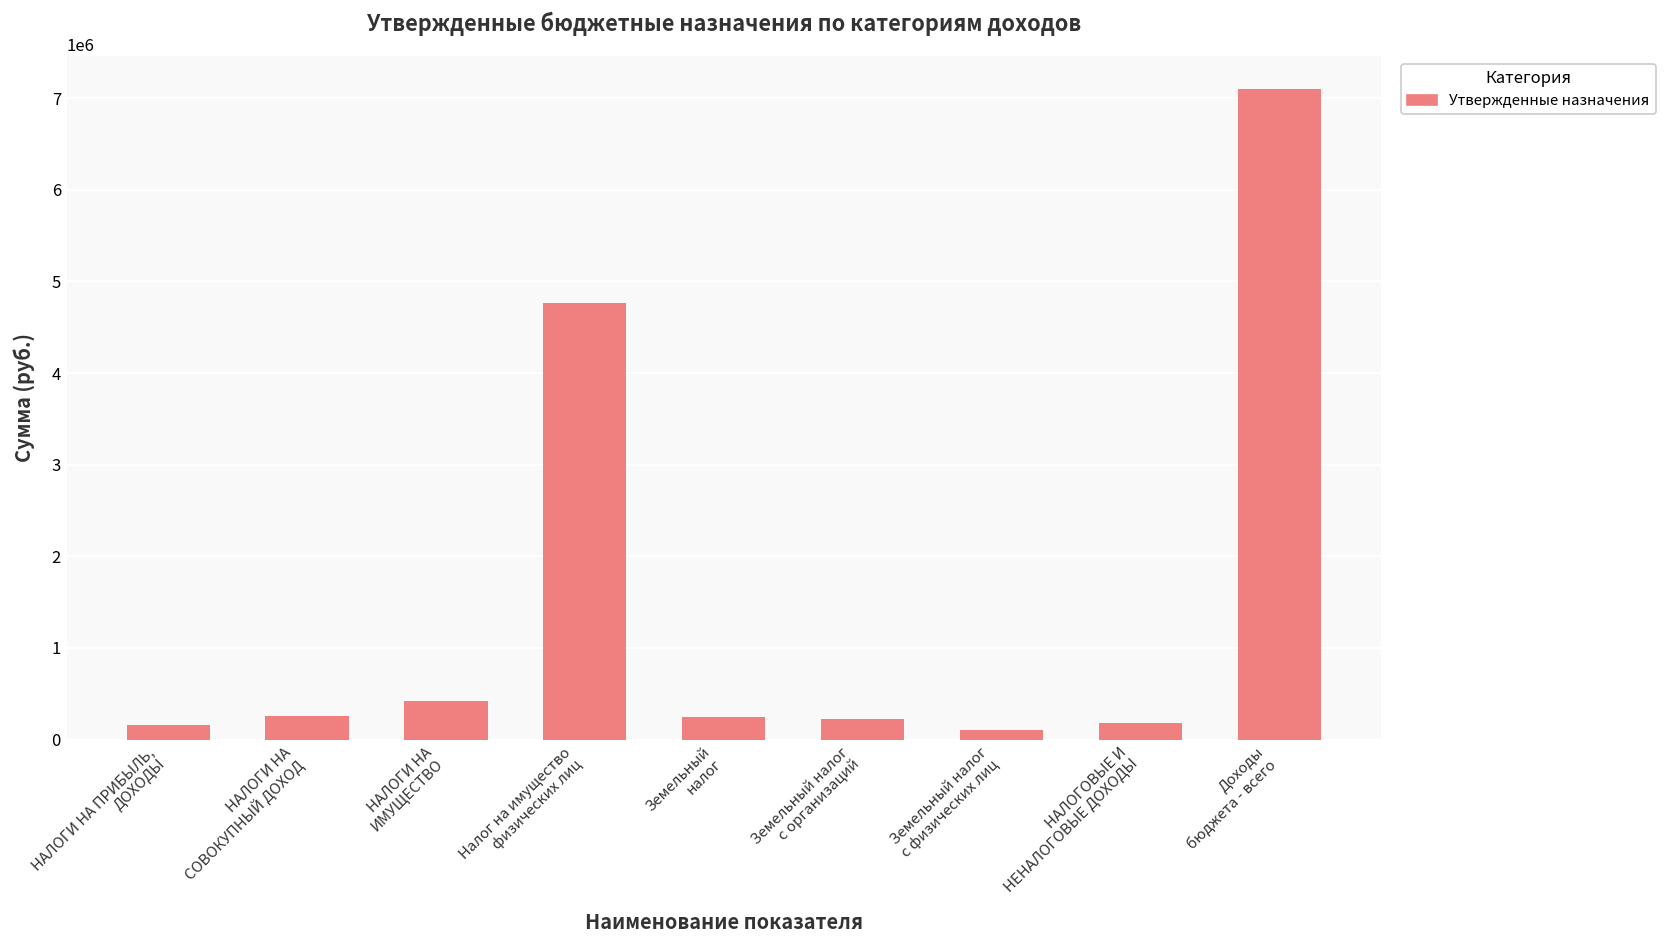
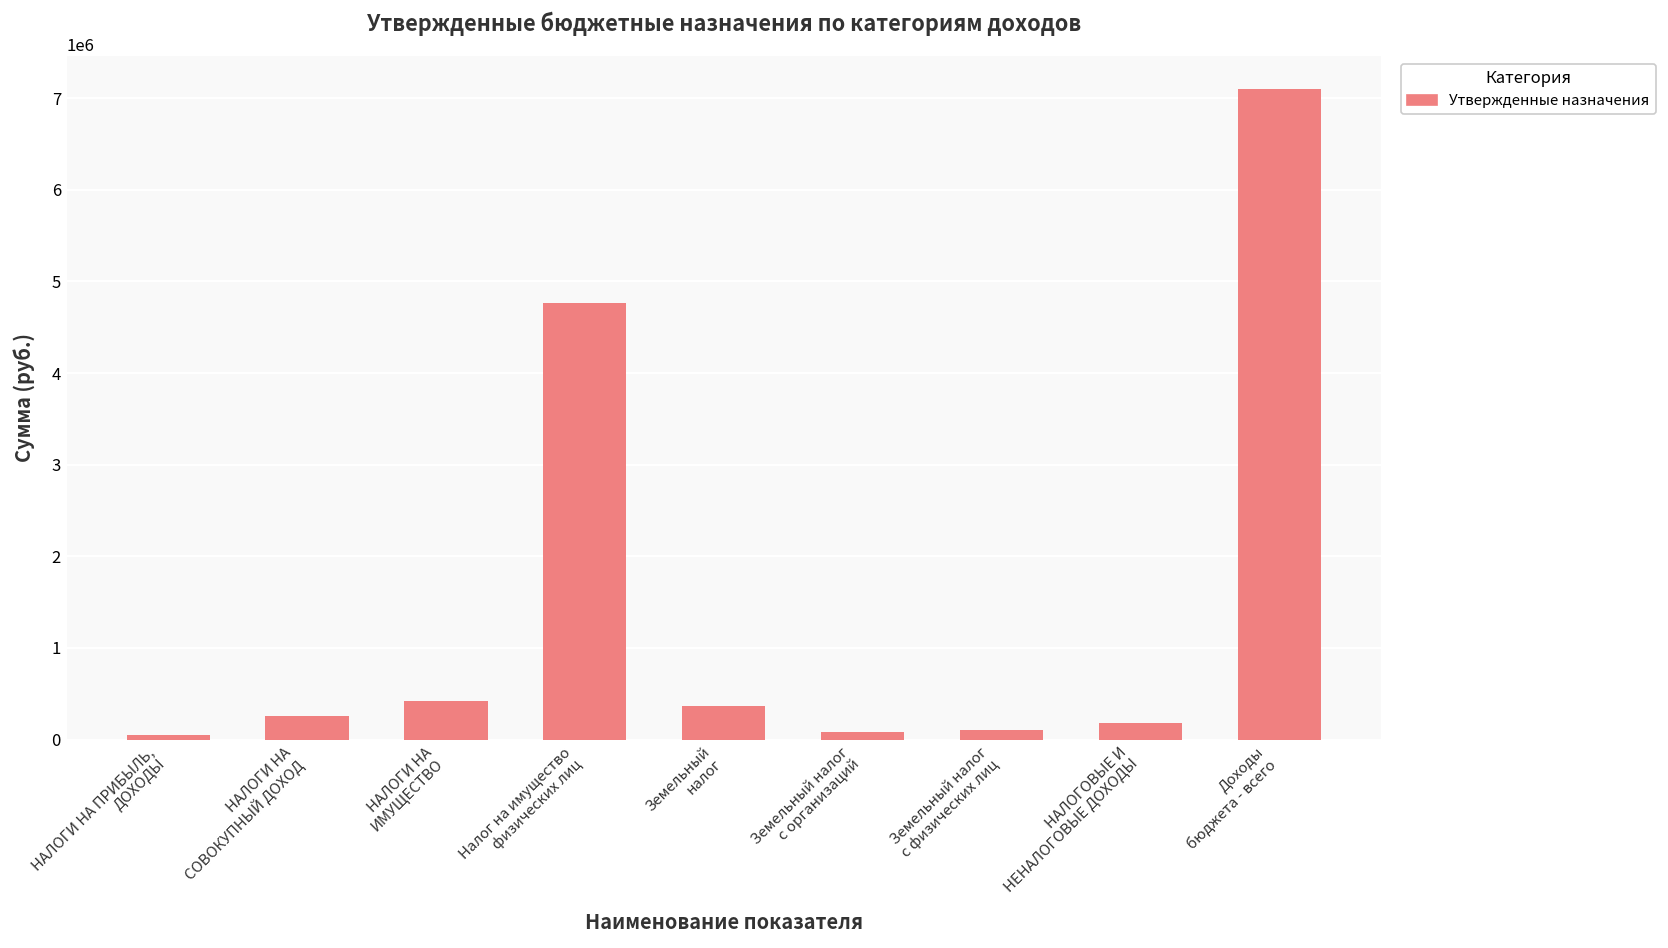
  {
-   "НАЛОГИ НА ПРИБЫЛЬ, ДОХОДЫ": 200000,
+   "НАЛОГИ НА ПРИБЫЛЬ, ДОХОДЫ": 100000,
    "НАЛОГИ НА СОВОКУПНЫЙ ДОХОД": 300000,
    "НАЛОГИ НА ИМУЩЕСТВО": 400000,
    "Налог на имущество физических лиц": 4800000,
-   "Земельный налог": 200000,
-   "Земельный налог с организаций": 200000,
+   "Земельный налог": 400000,
+   "Земельный налог с организаций": 100000,
    "Земельный налог с физических лиц": 100000,
    "НАЛОГОВЫЕ И НЕНАЛОГОВЫЕ ДОХОДЫ": 200000,
    "Доходы бюджета - всего": 7100000
  }
